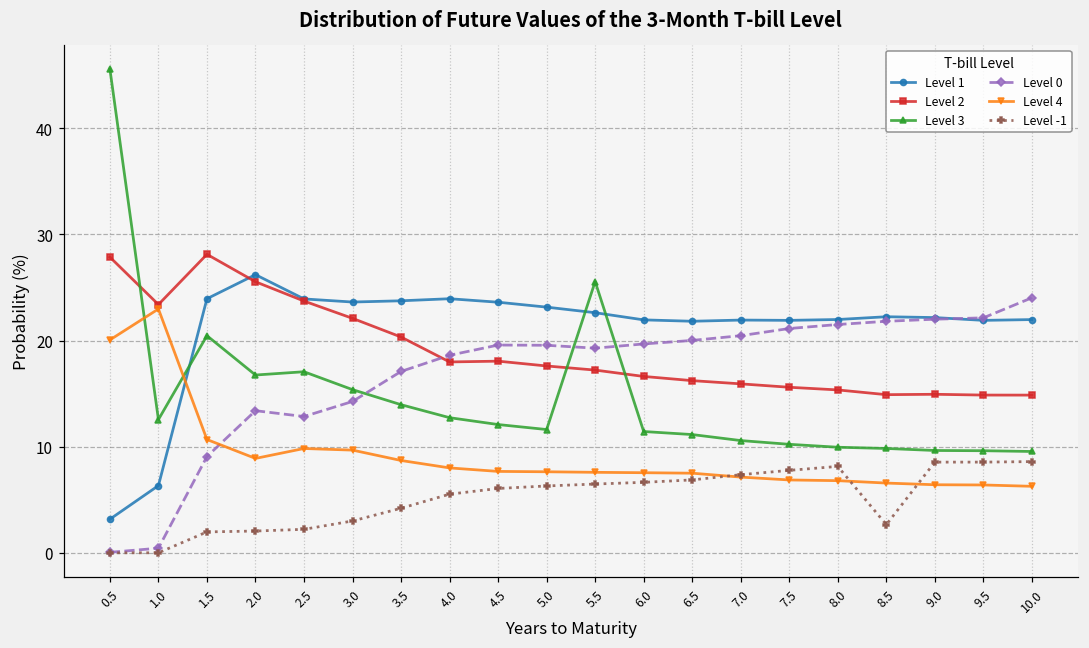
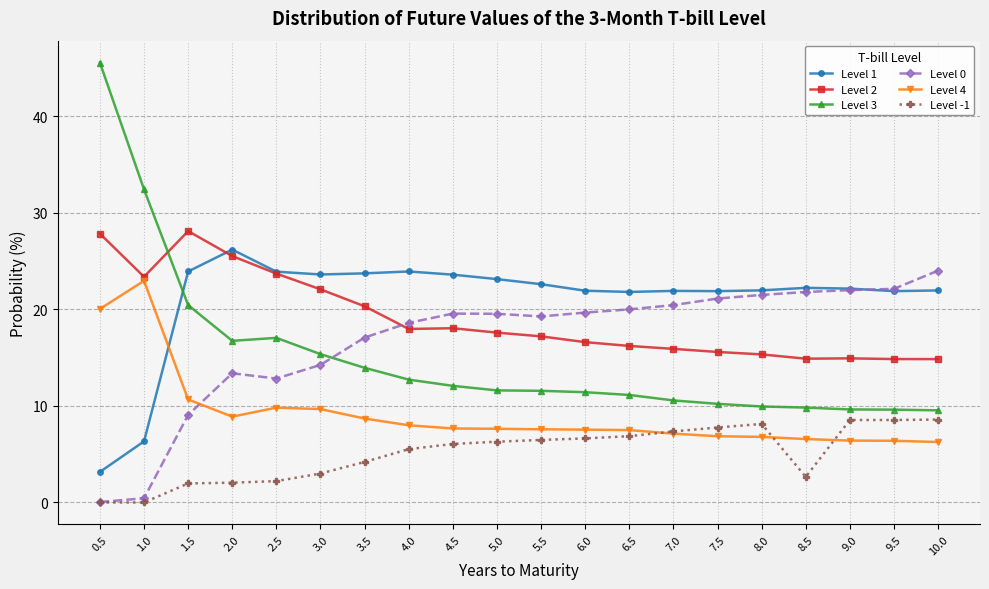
  {
    "Level 1": {
      "0.5": 3,
      "1.0": 6,
      "1.5": 24,
      "2.0": 26,
      "3.0": 24,
      "3.5": 24,
      "4.0": 24,
      "4.5": 24,
      "5.0": 23,
      "5.5": 23,
      "6.0": 22,
      "6.5": 22,
      "7.0": 22,
      "7.5": 22,
      "8.0": 22,
      "8.5": 22,
      "10.0": 22
    },
    "Level 2": {
      "0.5": 28,
      "1.0": 23,
      "1.5": 28,
      "2.0": 26,
      "3.0": 22,
      "3.5": 20,
      "4.0": 18,
      "4.5": 18,
      "5.0": 18,
      "5.5": 17,
      "6.0": 17,
      "6.5": 16,
      "7.0": 16,
      "7.5": 16,
      "8.0": 15,
      "8.5": 15,
      "9.0": 15,
      "9.5": 15,
      "10.0": 15
    },
    "Level 3": {
      "0.5": 46,
-     "1.0": 13,
+     "1.0": 32,
      "1.5": 20,
      "2.0": 17,
      "2.5": 17,
      "3.0": 15,
      "3.5": 14,
      "4.0": 13,
      "4.5": 12,
      "5.0": 12,
-     "5.5": 26,
+     "5.5": 12,
      "6.0": 11,
      "6.5": 11,
      "7.0": 11,
      "7.5": 10,
      "8.0": 10,
      "8.5": 10,
      "9.0": 10,
      "9.5": 10,
      "10.0": 10
    },
    "Level 0": {
      "1.0": 0,
      "1.5": 9,
      "2.0": 13,
      "2.5": 13,
      "3.0": 14,
      "3.5": 17,
      "4.0": 19,
      "4.5": 20,
      "5.0": 20,
      "5.5": 19,
      "6.0": 20,
      "6.5": 20,
      "7.0": 20,
      "7.5": 21,
      "8.0": 22,
      "8.5": 22,
      "10.0": 24
    },
    "Level 4": {
      "0.5": 20,
      "1.0": 23,
      "1.5": 11,
      "2.0": 9,
      "2.5": 10,
      "3.0": 10,
      "3.5": 9,
      "4.0": 8,
      "4.5": 8,
      "5.0": 8,
      "5.5": 8,
      "6.0": 8,
      "6.5": 8,
      "7.5": 7,
      "8.0": 7,
      "8.5": 7,
      "9.0": 6,
      "9.5": 6,
      "10.0": 6
    },
    "Level -1": {
      "1.0": 0,
      "1.5": 2,
      "2.0": 2,
      "2.5": 2,
      "3.0": 3,
      "3.5": 4,
      "4.0": 6,
      "4.5": 6,
      "5.0": 6,
      "5.5": 6,
      "6.0": 7,
      "6.5": 7,
      "7.5": 8,
      "8.0": 8,
      "8.5": 3,
      "9.0": 9,
      "9.5": 9,
      "10.0": 9
    }
  }
